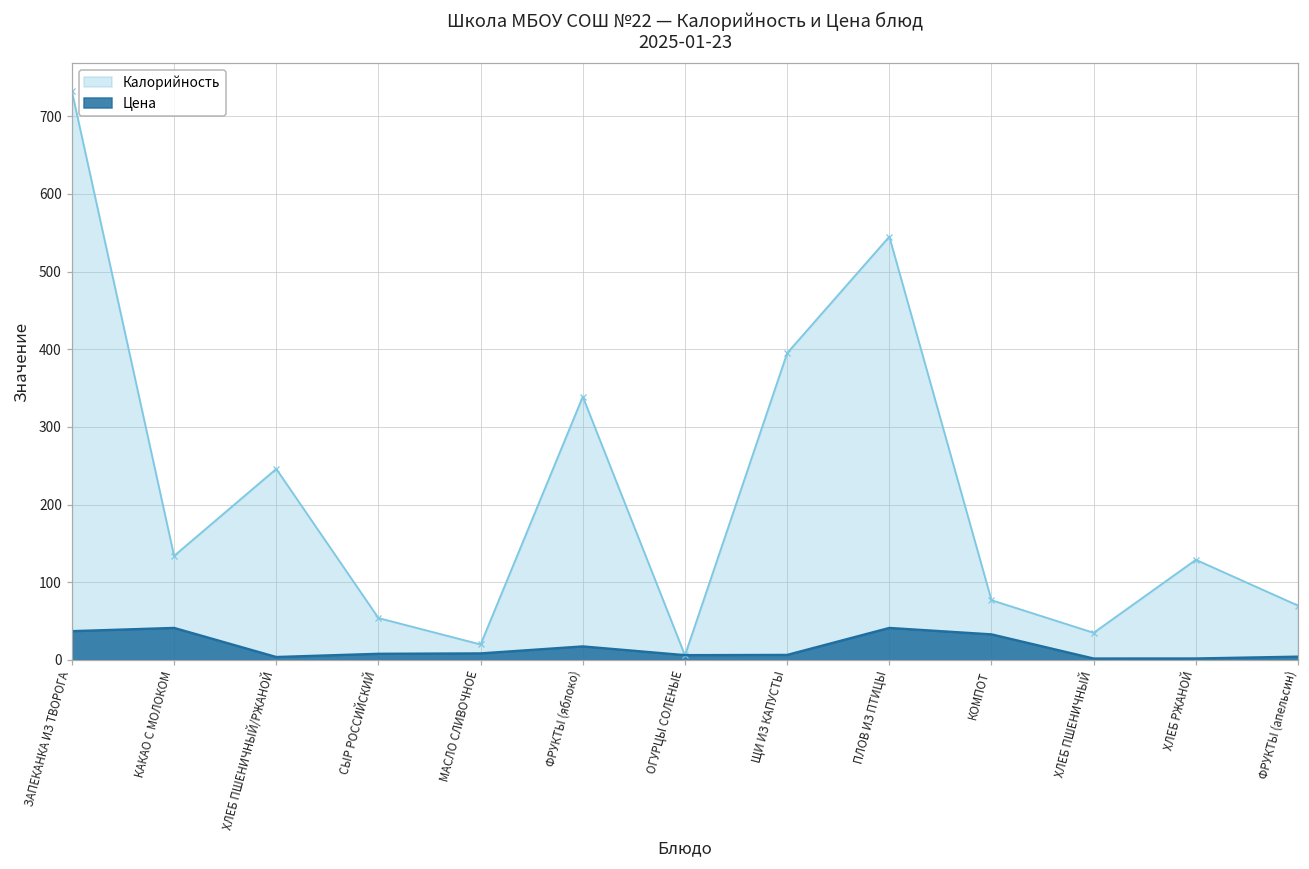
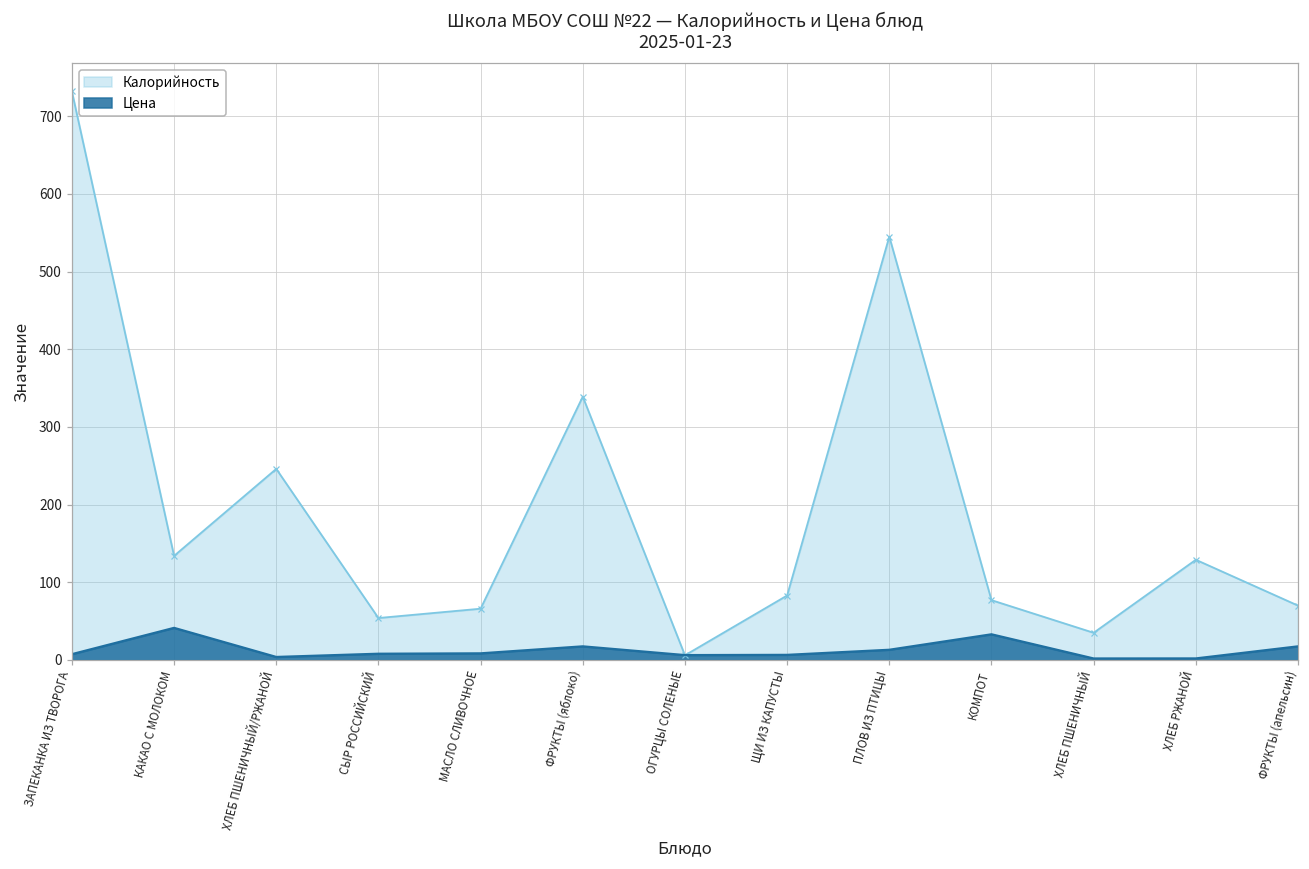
  {
    "Калорийность": {
      "ЗАПЕКАНКА ИЗ ТВОРОГА": 730,
      "КАКАО С МОЛОКОМ": 130,
      "ХЛЕБ ПШЕНИЧНЫЙ/РЖАНОЙ": 250,
      "СЫР РОССИЙСКИЙ": 50,
-     "МАСЛО СЛИВОЧНОЕ": 20,
+     "МАСЛО СЛИВОЧНОЕ": 70,
      "ФРУКТЫ (яблоко)": 340,
-     "ЩИ ИЗ КАПУСТЫ": 400,
+     "ЩИ ИЗ КАПУСТЫ": 80,
      "ПЛОВ ИЗ ПТИЦЫ": 550,
      "КОМПОТ": 80,
      "ХЛЕБ ПШЕНИЧНЫЙ": 40,
      "ХЛЕБ РЖАНОЙ": 130,
      "ФРУКТЫ (апельсин)": 70
    },
    "Цена": {
-     "ЗАПЕКАНКА ИЗ ТВОРОГА": 40,
+     "ЗАПЕКАНКА ИЗ ТВОРОГА": 10,
      "КАКАО С МОЛОКОМ": 40,
      "ХЛЕБ ПШЕНИЧНЫЙ/РЖАНОЙ": 0,
      "СЫР РОССИЙСКИЙ": 10,
      "МАСЛО СЛИВОЧНОЕ": 10,
      "ФРУКТЫ (яблоко)": 20,
      "ЩИ ИЗ КАПУСТЫ": 10,
-     "ПЛОВ ИЗ ПТИЦЫ": 40,
+     "ПЛОВ ИЗ ПТИЦЫ": 10,
      "КОМПОТ": 30,
      "ХЛЕБ ПШЕНИЧНЫЙ": 0,
      "ХЛЕБ РЖАНОЙ": 0,
-     "ФРУКТЫ (апельсин)": 0
+     "ФРУКТЫ (апельсин)": 20
    }
  }
